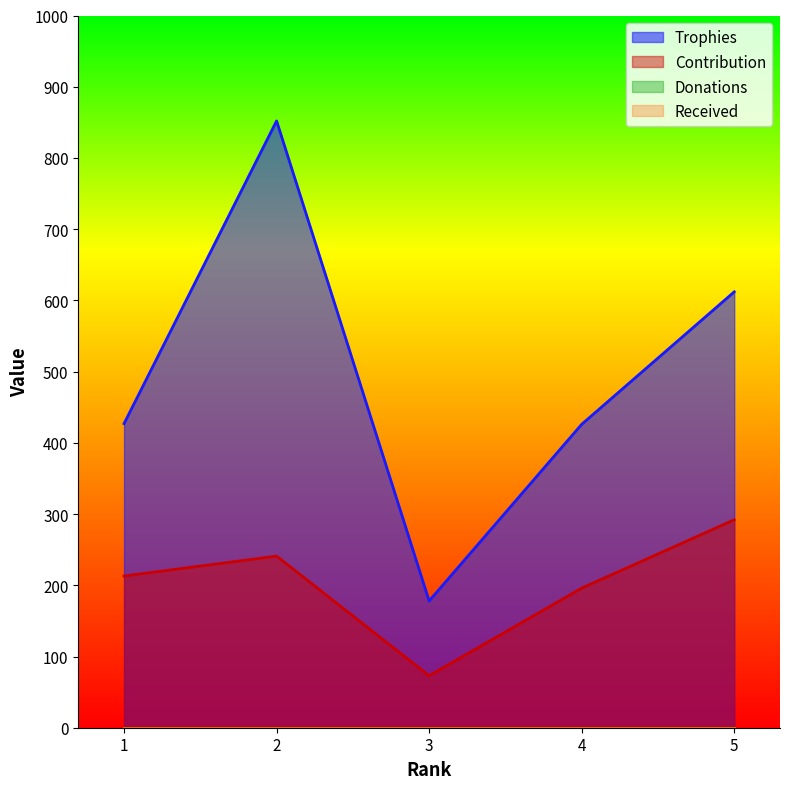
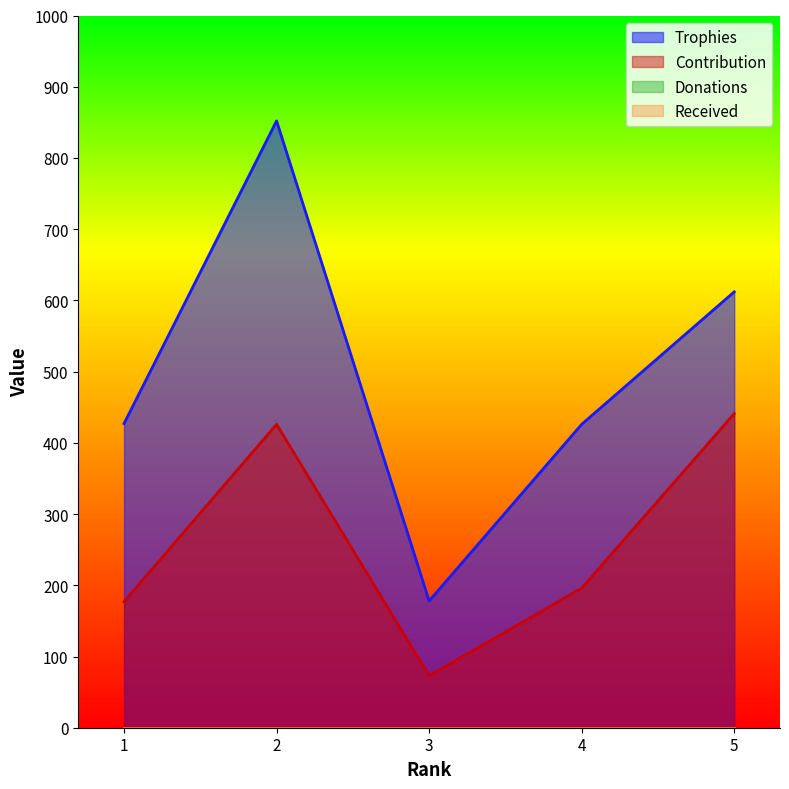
  {
    "Trophies": {
      "1": 430,
      "2": 850,
      "3": 180,
      "4": 430,
      "5": 610
    },
    "Contribution": {
-     "1": 210,
-     "2": 240,
+     "1": 180,
+     "2": 430,
      "3": 70,
      "4": 200,
-     "5": 290
+     "5": 440
    },
    "Received": {
      "1": 0,
      "2": 0,
      "3": 0,
      "4": 0,
      "5": 0
    }
  }
